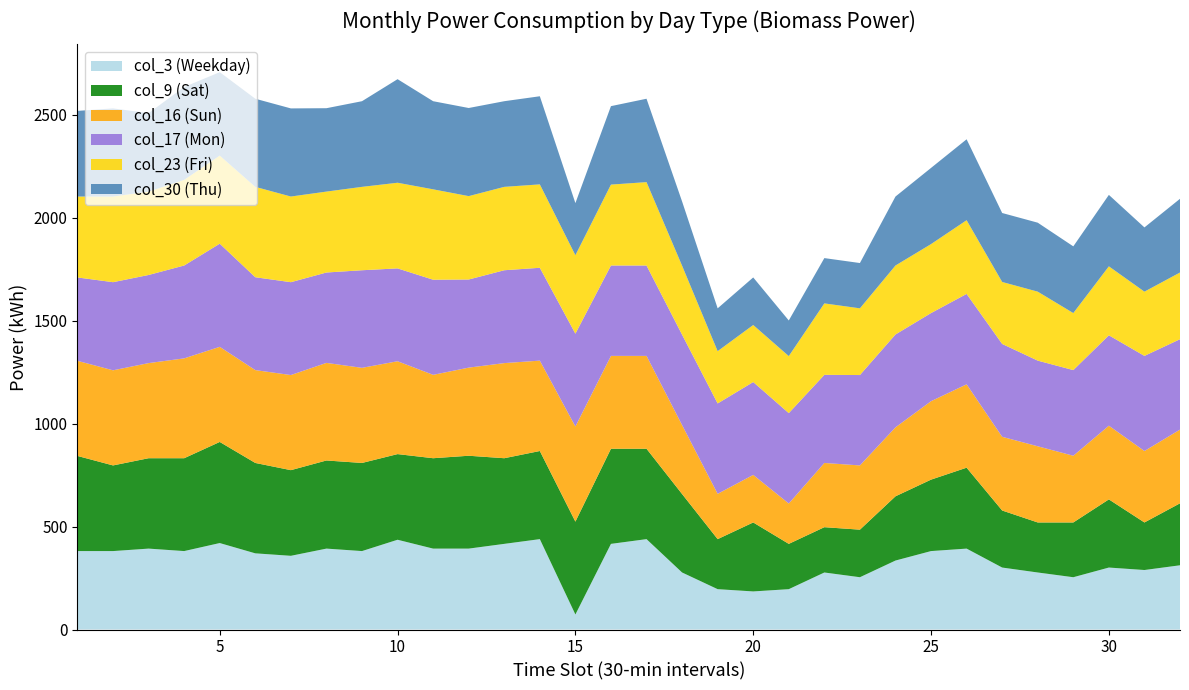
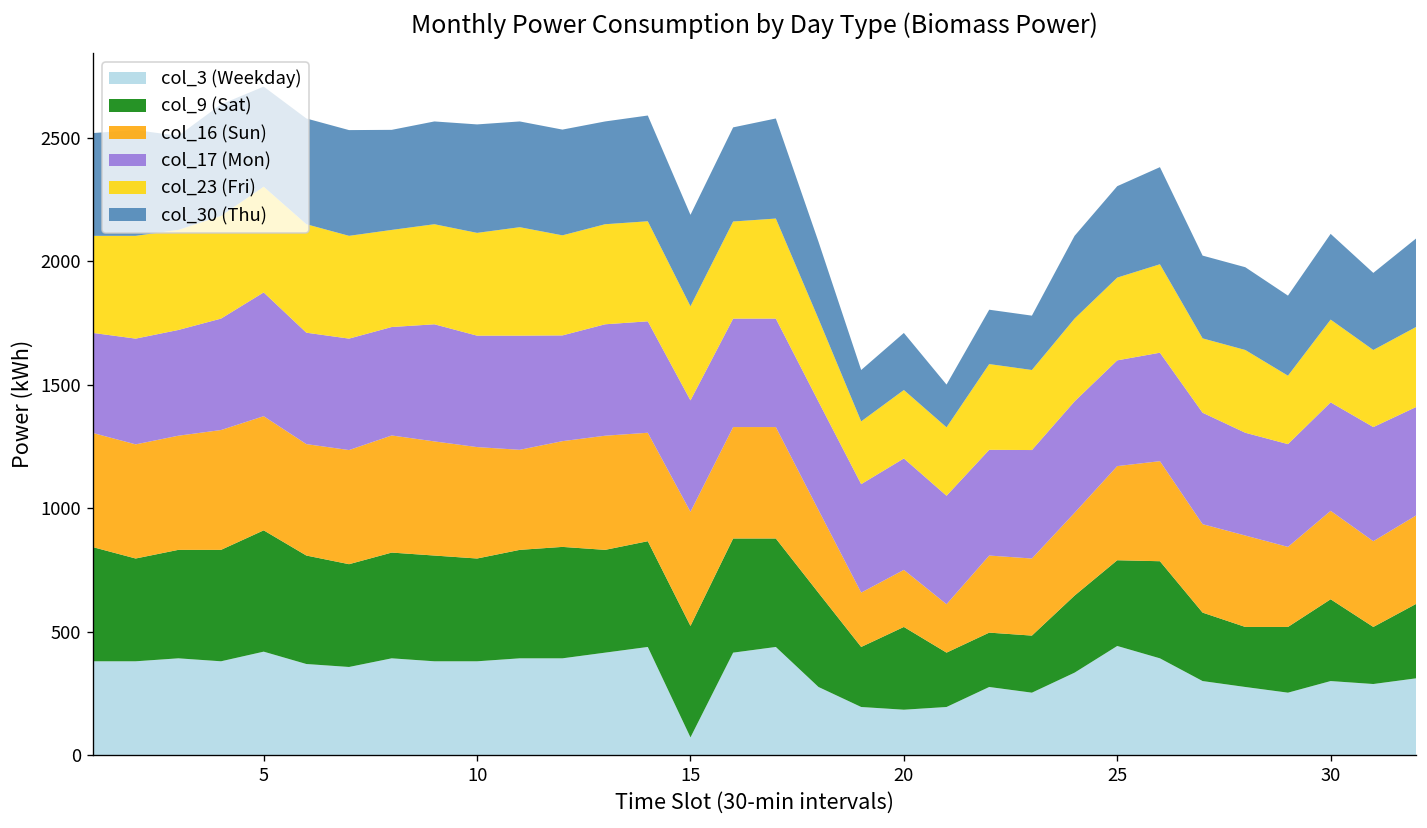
  {
    "col_3 (Weekday)": {
      "5": 420,
-     "10": 440,
+     "10": 380,
      "15": 70,
      "20": 190,
-     "25": 380,
+     "25": 440,
      "30": 300
    },
    "col_9 (Sat)": {
      "5": 490,
      "10": 420,
      "15": 450,
      "20": 340,
      "25": 350,
      "30": 330
    },
    "col_17 (Mon)": {
      "5": 500,
      "10": 450,
      "15": 450,
      "20": 450,
      "25": 430,
      "30": 440
    },
    "col_30 (Thu)": {
-     "10": 500,
-     "15": 250,
+     "10": 440,
+     "15": 370,
      "20": 230,
      "25": 370,
      "30": 350
    }
  }
